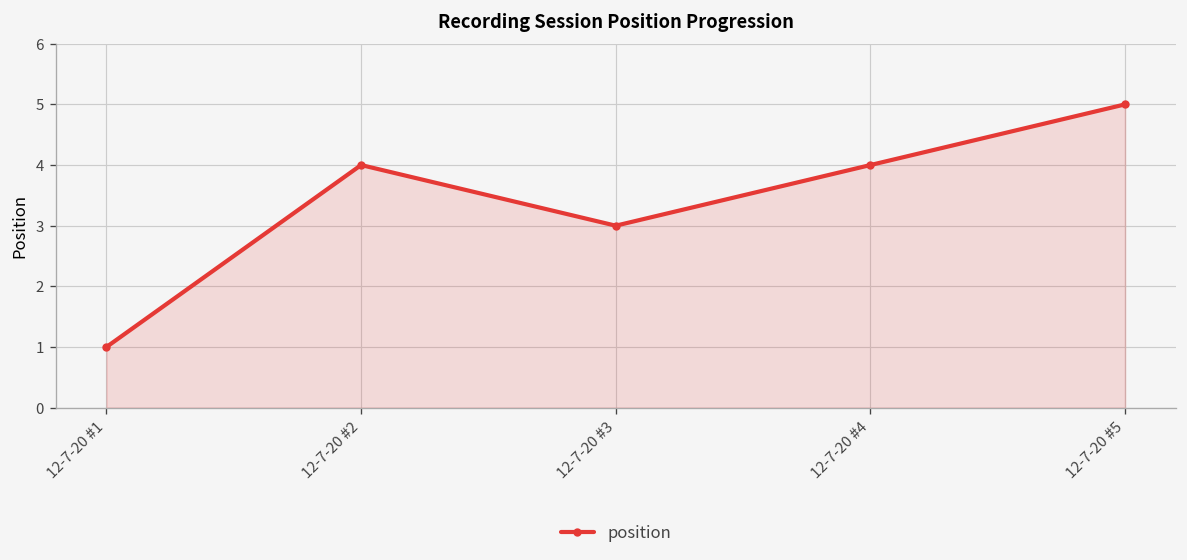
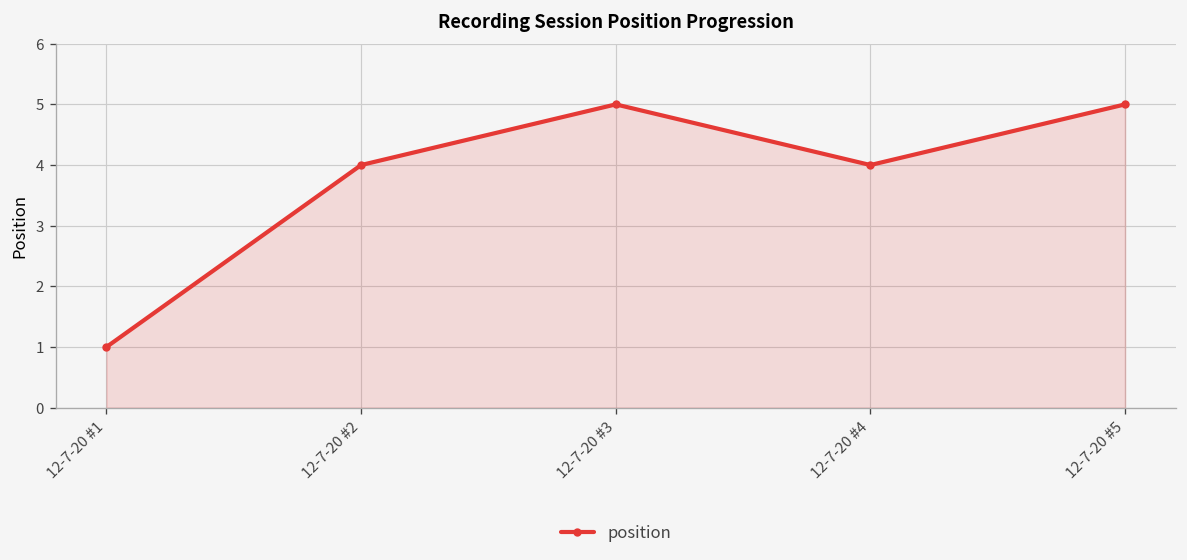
  {
    "12-7-20 #1": 1,
    "12-7-20 #2": 4,
-   "12-7-20 #3": 3,
+   "12-7-20 #3": 5,
    "12-7-20 #4": 4,
    "12-7-20 #5": 5
  }
